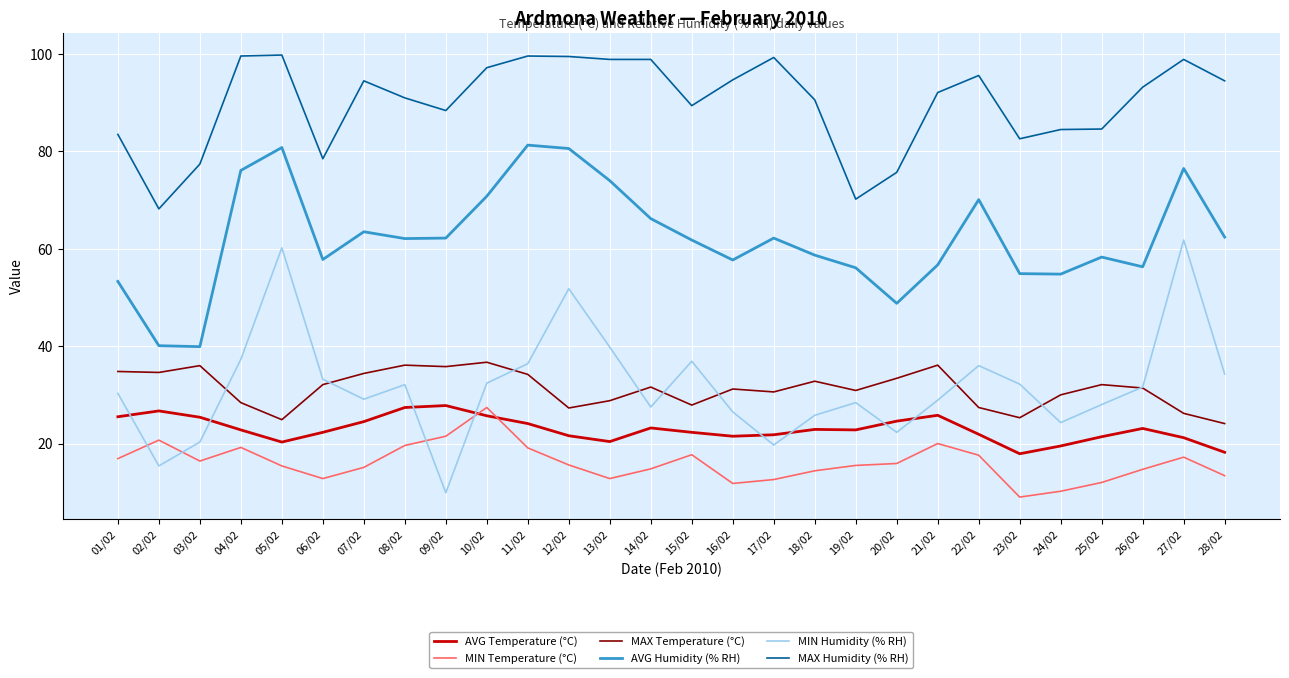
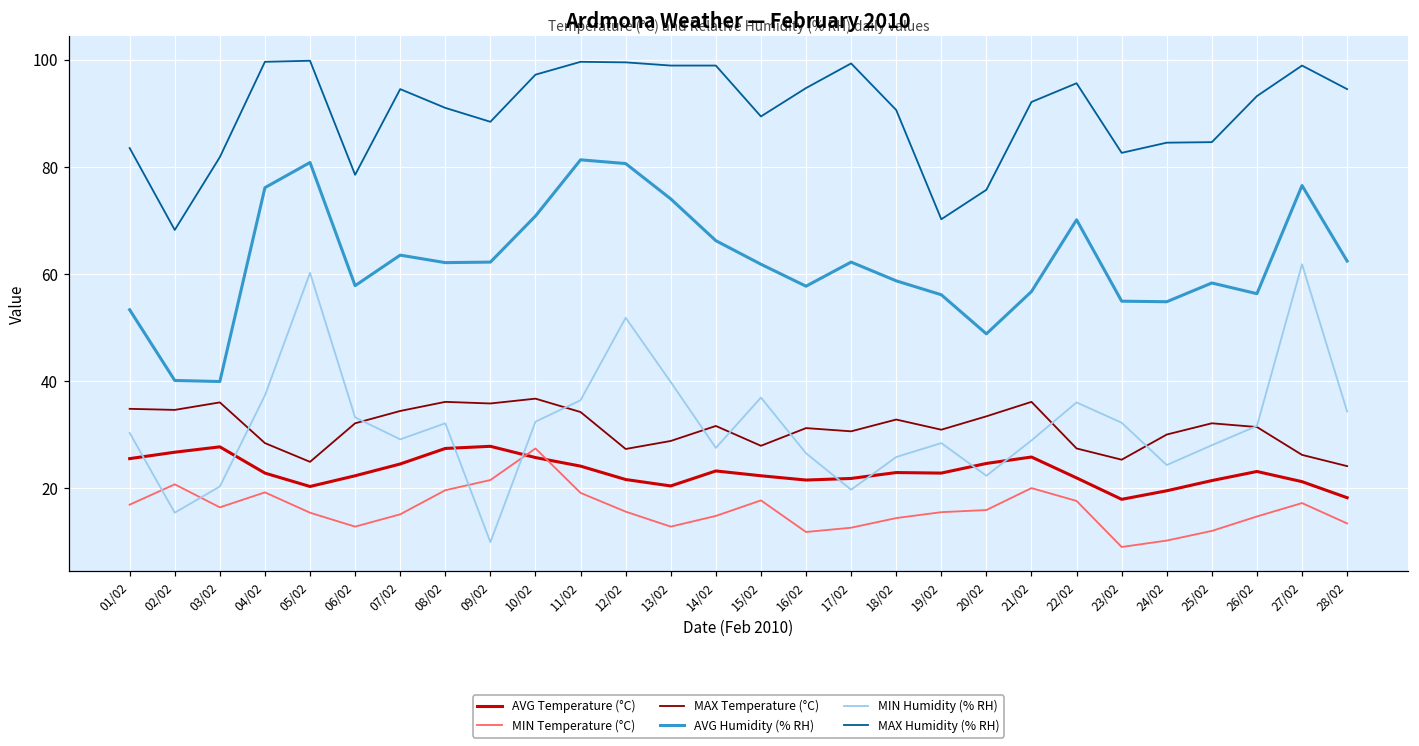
  {
    "AVG Temperature (°C)": {
      "01/02": 26,
      "02/02": 27,
-     "03/02": 25,
+     "03/02": 28,
      "04/02": 23,
      "05/02": 20,
      "06/02": 22,
      "07/02": 25,
      "08/02": 27,
      "09/02": 28,
      "10/02": 26,
      "11/02": 24,
      "12/02": 22,
      "13/02": 20,
      "14/02": 23,
      "15/02": 22,
      "16/02": 22,
      "17/02": 22,
      "18/02": 23,
      "19/02": 23,
      "20/02": 25,
      "21/02": 26,
      "22/02": 22,
      "23/02": 18,
      "24/02": 20,
      "25/02": 21,
      "26/02": 23,
      "27/02": 21,
      "28/02": 18
    },
    "MIN Temperature (°C)": {
      "01/02": 17,
      "02/02": 21,
      "03/02": 16,
      "04/02": 19,
      "05/02": 15,
      "06/02": 13,
      "07/02": 15,
      "08/02": 20,
      "09/02": 22,
      "10/02": 27,
      "11/02": 19,
      "12/02": 16,
      "13/02": 13,
      "14/02": 15,
      "15/02": 18,
      "16/02": 12,
      "17/02": 13,
      "18/02": 14,
      "19/02": 16,
      "20/02": 16,
      "21/02": 20,
      "22/02": 18,
      "23/02": 9,
      "24/02": 10,
      "25/02": 12,
      "26/02": 15,
      "27/02": 17,
      "28/02": 13
    },
    "MAX Temperature (°C)": {
      "01/02": 35,
      "02/02": 35,
      "03/02": 36,
      "04/02": 28,
      "05/02": 25,
      "06/02": 32,
      "07/02": 34,
      "08/02": 36,
      "09/02": 36,
      "10/02": 37,
      "11/02": 34,
      "12/02": 27,
      "13/02": 29,
      "14/02": 32,
      "15/02": 28,
      "16/02": 31,
      "17/02": 31,
      "18/02": 33,
      "19/02": 31,
      "20/02": 33,
      "21/02": 36,
      "22/02": 27,
      "23/02": 25,
      "24/02": 30,
      "25/02": 32,
      "27/02": 26,
      "28/02": 24
    },
    "AVG Humidity (% RH)": {
      "01/02": 53,
      "02/02": 40,
      "03/02": 40,
      "04/02": 76,
      "05/02": 81,
      "06/02": 58,
      "07/02": 64,
      "08/02": 62,
      "09/02": 62,
      "10/02": 71,
      "11/02": 81,
      "12/02": 81,
      "13/02": 74,
      "14/02": 66,
      "15/02": 62,
      "16/02": 58,
      "17/02": 62,
      "18/02": 59,
      "19/02": 56,
      "20/02": 49,
      "21/02": 57,
      "22/02": 70,
      "23/02": 55,
      "24/02": 55,
      "25/02": 58,
      "26/02": 56,
      "27/02": 77,
      "28/02": 62
    },
    "MIN Humidity (% RH)": {
      "01/02": 30,
      "02/02": 15,
      "03/02": 20,
      "04/02": 37,
      "05/02": 60,
      "06/02": 33,
      "07/02": 29,
      "08/02": 32,
      "09/02": 10,
      "10/02": 32,
      "11/02": 36,
      "12/02": 52,
      "13/02": 40,
      "14/02": 28,
      "15/02": 37,
      "16/02": 27,
      "17/02": 20,
      "18/02": 26,
      "19/02": 28,
      "20/02": 22,
      "21/02": 29,
      "22/02": 36,
      "23/02": 32,
      "24/02": 24,
      "25/02": 28,
      "27/02": 62,
      "28/02": 34
    },
    "MAX Humidity (% RH)": {
      "01/02": 84,
      "02/02": 68,
-     "03/02": 77,
+     "03/02": 82,
      "04/02": 100,
      "05/02": 100,
      "06/02": 79,
      "07/02": 95,
      "08/02": 91,
      "09/02": 88,
      "10/02": 97,
      "11/02": 100,
      "12/02": 100,
      "13/02": 99,
      "14/02": 99,
      "15/02": 89,
      "16/02": 95,
      "17/02": 99,
      "18/02": 91,
      "19/02": 70,
      "20/02": 76,
      "21/02": 92,
      "22/02": 96,
      "23/02": 83,
      "24/02": 85,
      "25/02": 85,
      "26/02": 93,
      "27/02": 99,
      "28/02": 95
    }
  }
